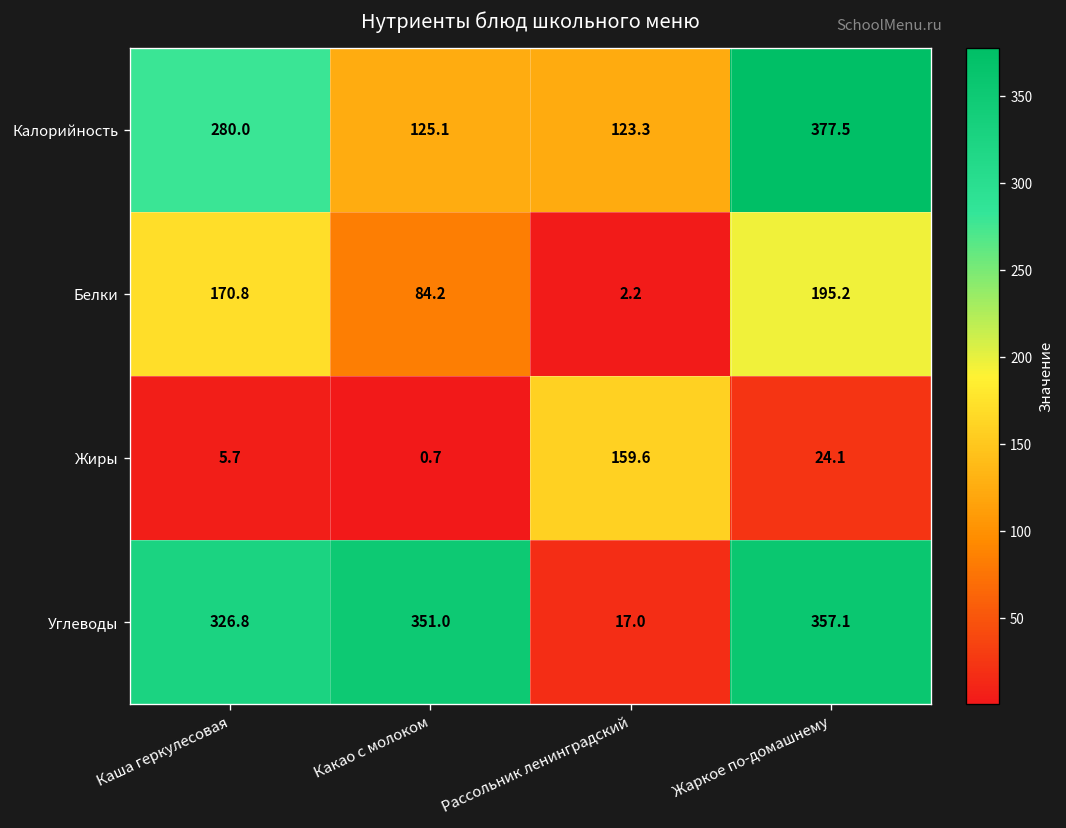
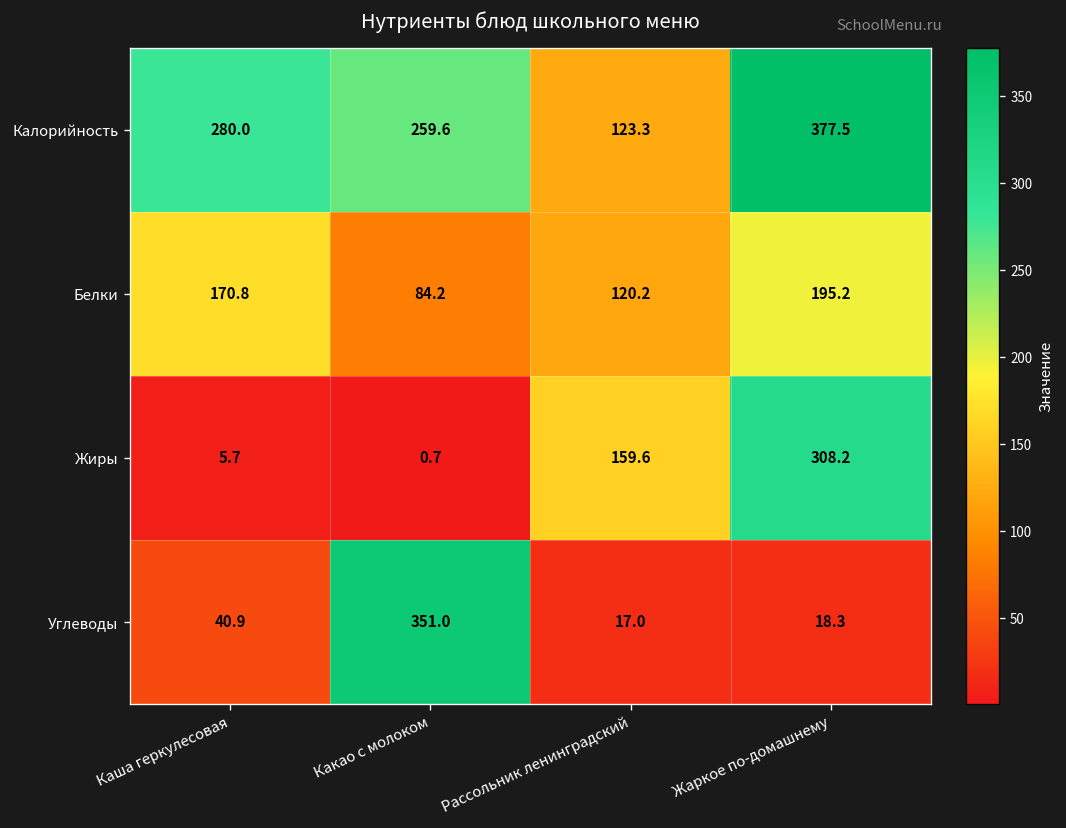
  {
    "Калорийность": {
      "Каша геркулесовая": 280.0,
-     "Какао с молоком": 125.1,
+     "Какао с молоком": 259.6,
      "Рассольник ленинградский": 123.3,
      "Жаркое по-домашнему": 377.5
    },
    "Белки": {
      "Каша геркулесовая": 170.8,
      "Какао с молоком": 84.2,
-     "Рассольник ленинградский": 2.2,
+     "Рассольник ленинградский": 120.2,
      "Жаркое по-домашнему": 195.2
    },
    "Жиры": {
      "Каша геркулесовая": 5.7,
      "Какао с молоком": 0.7,
      "Рассольник ленинградский": 159.6,
-     "Жаркое по-домашнему": 24.1
+     "Жаркое по-домашнему": 308.2
    },
    "Углеводы": {
-     "Каша геркулесовая": 326.8,
+     "Каша геркулесовая": 40.9,
      "Какао с молоком": 351.0,
      "Рассольник ленинградский": 17.0,
-     "Жаркое по-домашнему": 357.1
+     "Жаркое по-домашнему": 18.3
    }
  }
